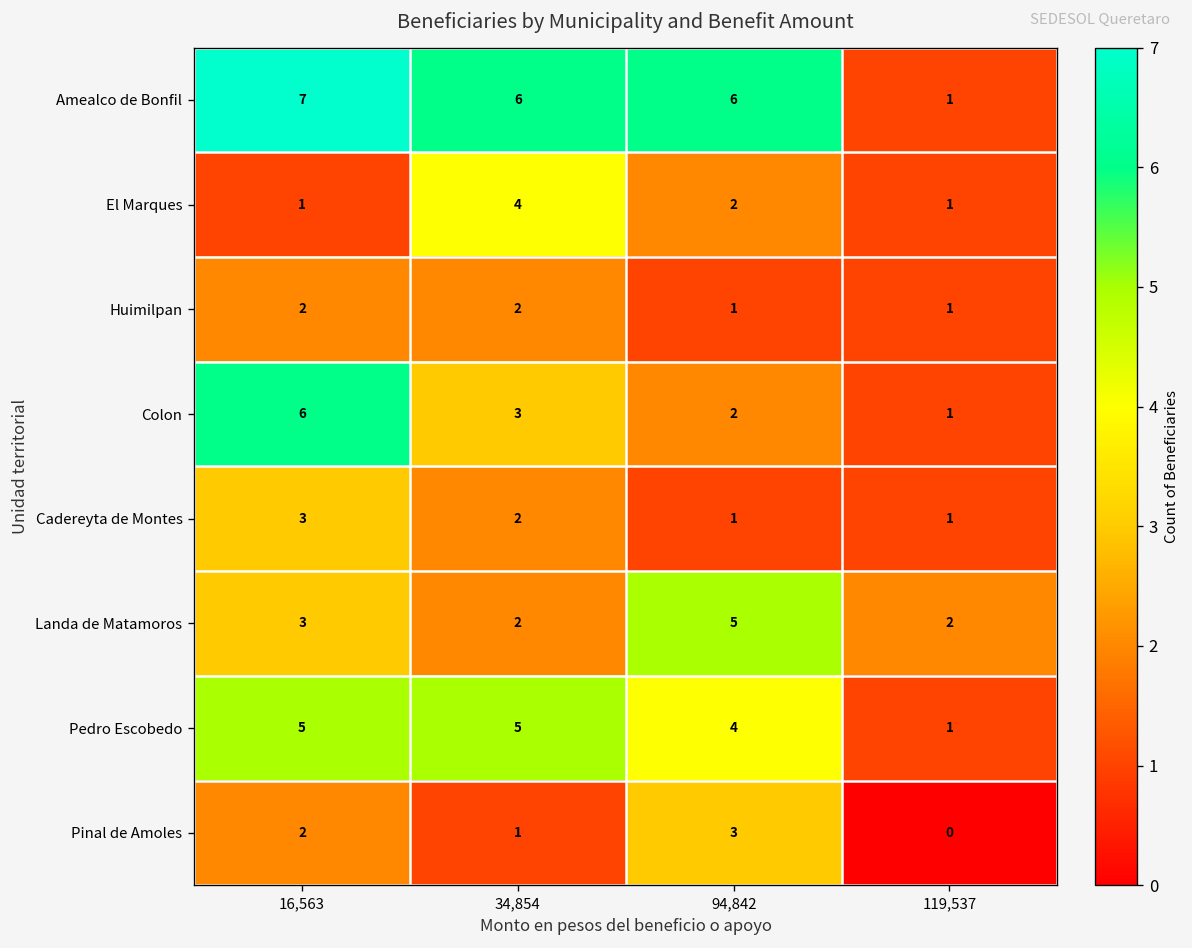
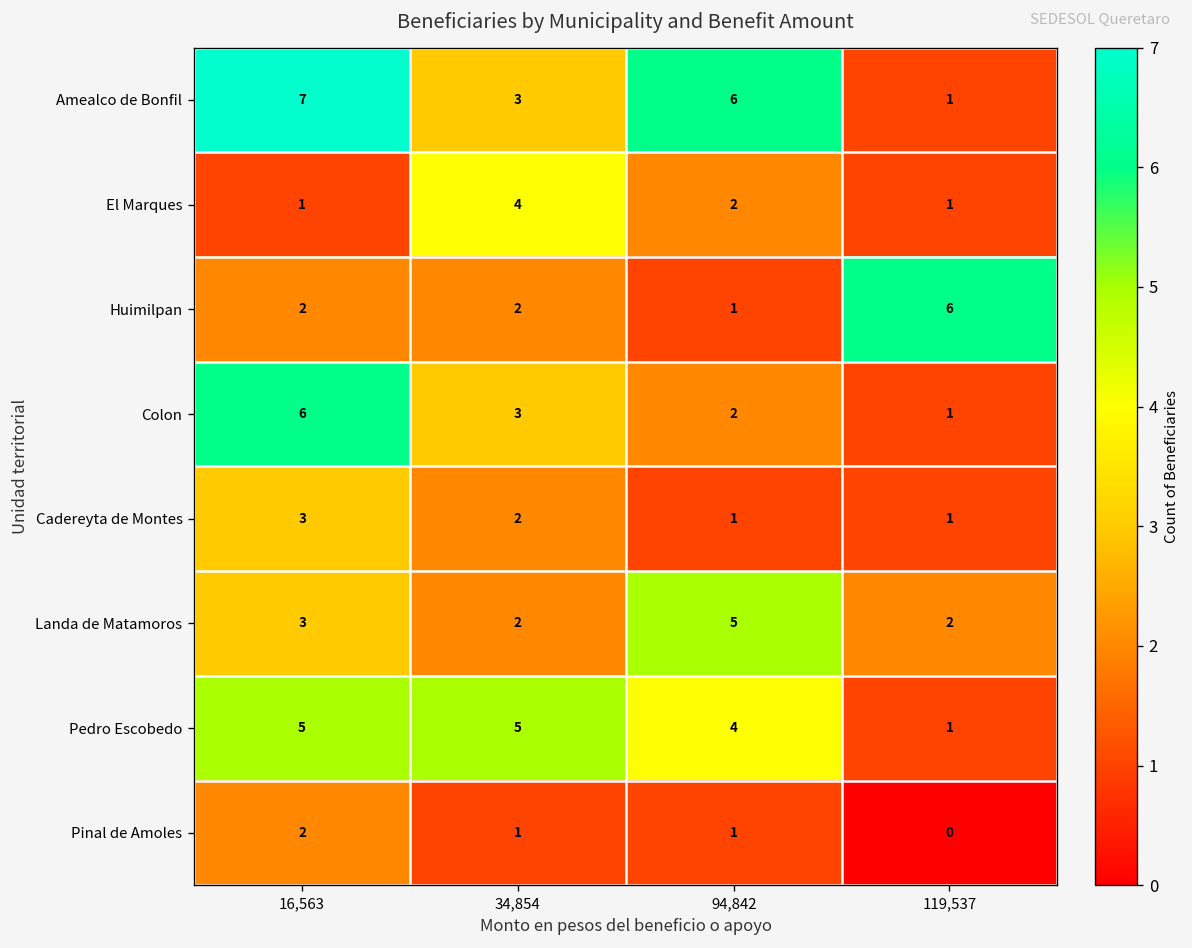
  {
    "Amealco de Bonfil": {
      "16,563": 7,
-     "34,854": 6,
+     "34,854": 3,
      "94,842": 6,
      "119,537": 1
    },
    "El Marques": {
      "16,563": 1,
      "34,854": 4,
      "94,842": 2,
      "119,537": 1
    },
    "Huimilpan": {
      "16,563": 2,
      "34,854": 2,
      "94,842": 1,
-     "119,537": 1
+     "119,537": 6
    },
    "Colon": {
      "16,563": 6,
      "34,854": 3,
      "94,842": 2,
      "119,537": 1
    },
    "Cadereyta de Montes": {
      "16,563": 3,
      "34,854": 2,
      "94,842": 1,
      "119,537": 1
    },
    "Landa de Matamoros": {
      "16,563": 3,
      "34,854": 2,
      "94,842": 5,
      "119,537": 2
    },
    "Pedro Escobedo": {
      "16,563": 5,
      "34,854": 5,
      "94,842": 4,
      "119,537": 1
    },
    "Pinal de Amoles": {
      "16,563": 2,
      "34,854": 1,
-     "94,842": 3,
+     "94,842": 1,
      "119,537": 0
    }
  }
